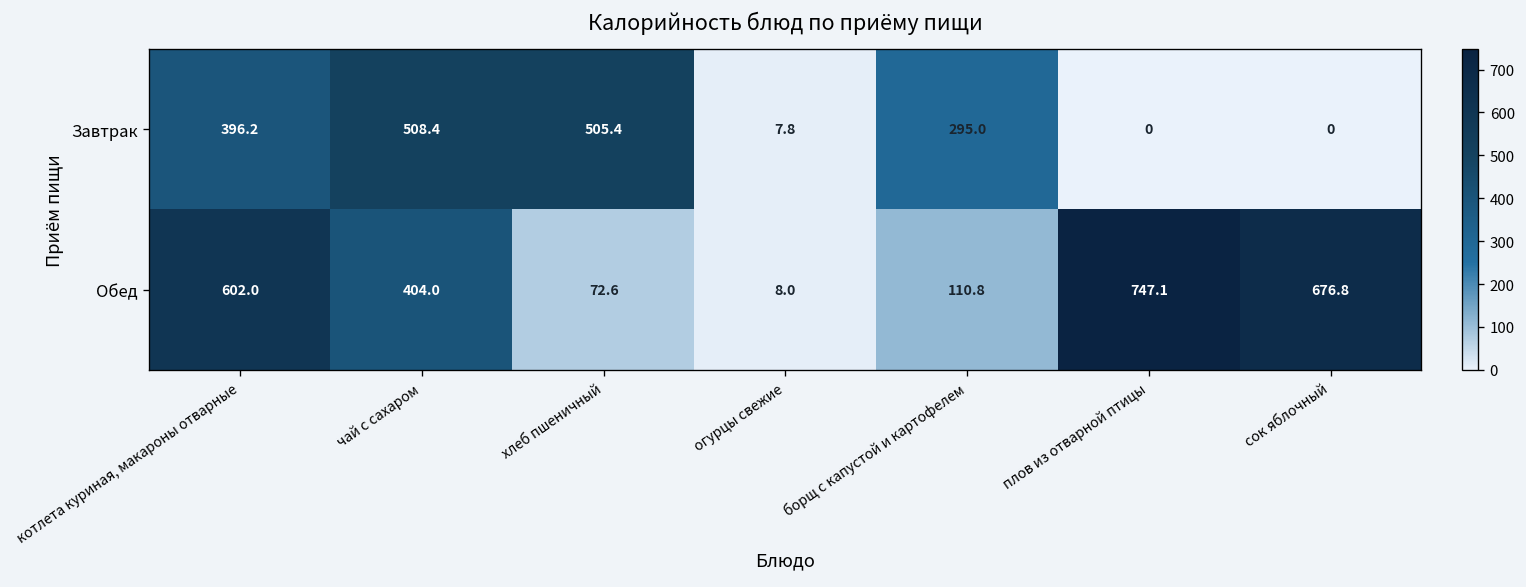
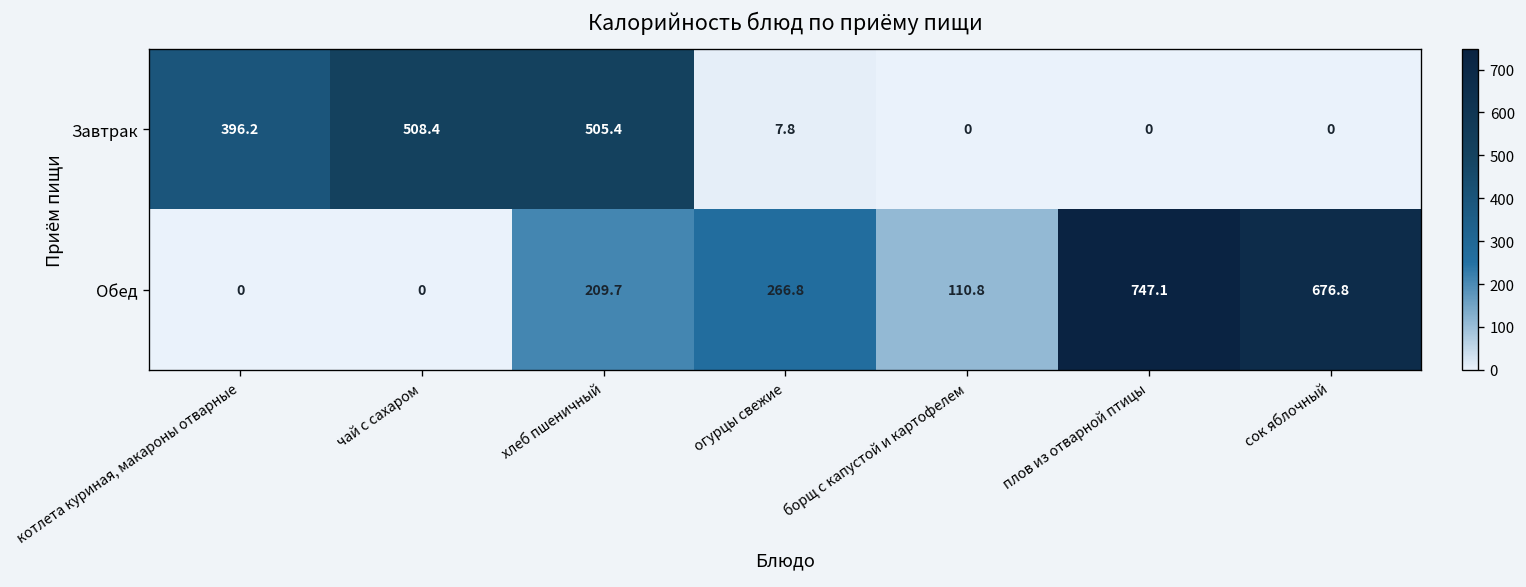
  {
    "Завтрак": {
      "котлета куриная, макароны отварные": 396.2,
      "чай с сахаром": 508.4,
      "хлеб пшеничный": 505.4,
      "огурцы свежие": 7.8,
-     "борщ с капустой и картофелем": 295.0,
+     "борщ с капустой и картофелем": 0,
      "плов из отварной птицы": 0,
      "сок яблочный": 0
    },
    "Обед": {
-     "котлета куриная, макароны отварные": 602.0,
-     "чай с сахаром": 404.0,
-     "хлеб пшеничный": 72.6,
-     "огурцы свежие": 8.0,
+     "котлета куриная, макароны отварные": 0,
+     "чай с сахаром": 0,
+     "хлеб пшеничный": 209.7,
+     "огурцы свежие": 266.8,
      "борщ с капустой и картофелем": 110.8,
      "плов из отварной птицы": 747.1,
      "сок яблочный": 676.8
    }
  }
